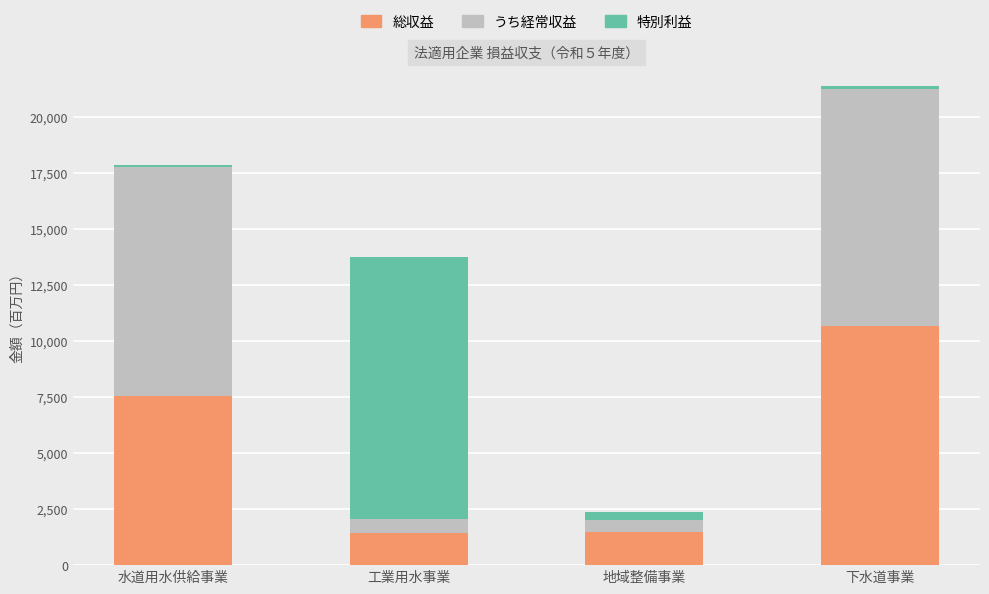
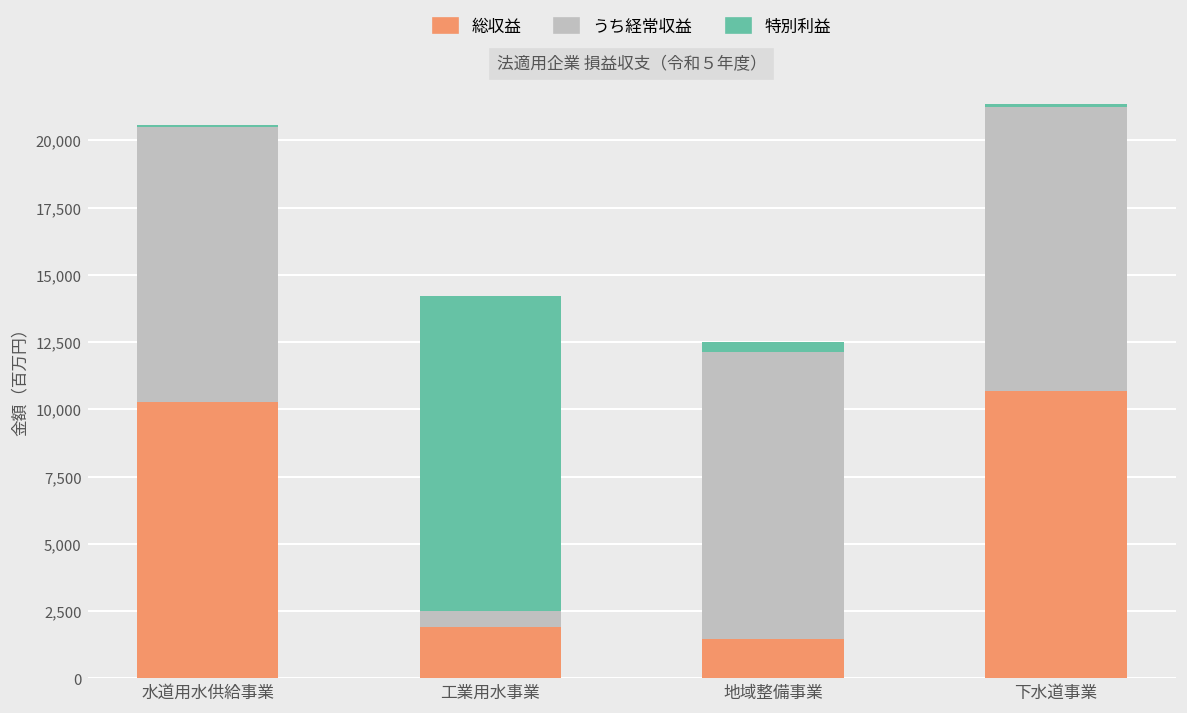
  {
    "総収益": {
-     "水道用水供給事業": "7,600",
-     "工業用水事業": "1,400",
+     "水道用水供給事業": "10,300",
+     "工業用水事業": "1,900",
      "地域整備事業": "1,500",
      "下水道事業": "10,700"
    },
    "うち経常収益": {
      "水道用水供給事業": "10,200",
      "工業用水事業": "600",
-     "地域整備事業": "500",
+     "地域整備事業": "10,600",
      "下水道事業": "10,600"
    },
    "特別利益": {
      "工業用水事業": "11,700",
      "地域整備事業": "400",
      "下水道事業": "100"
    }
  }
